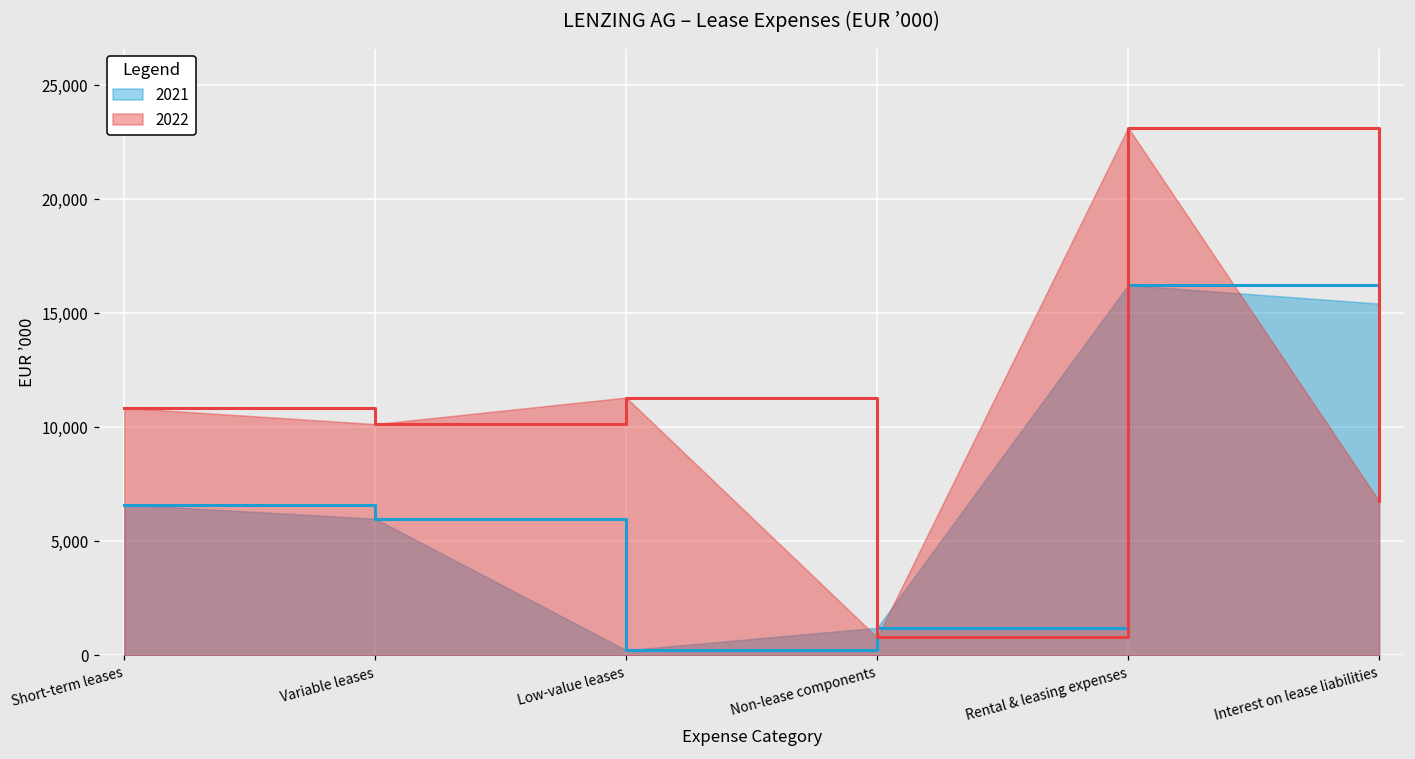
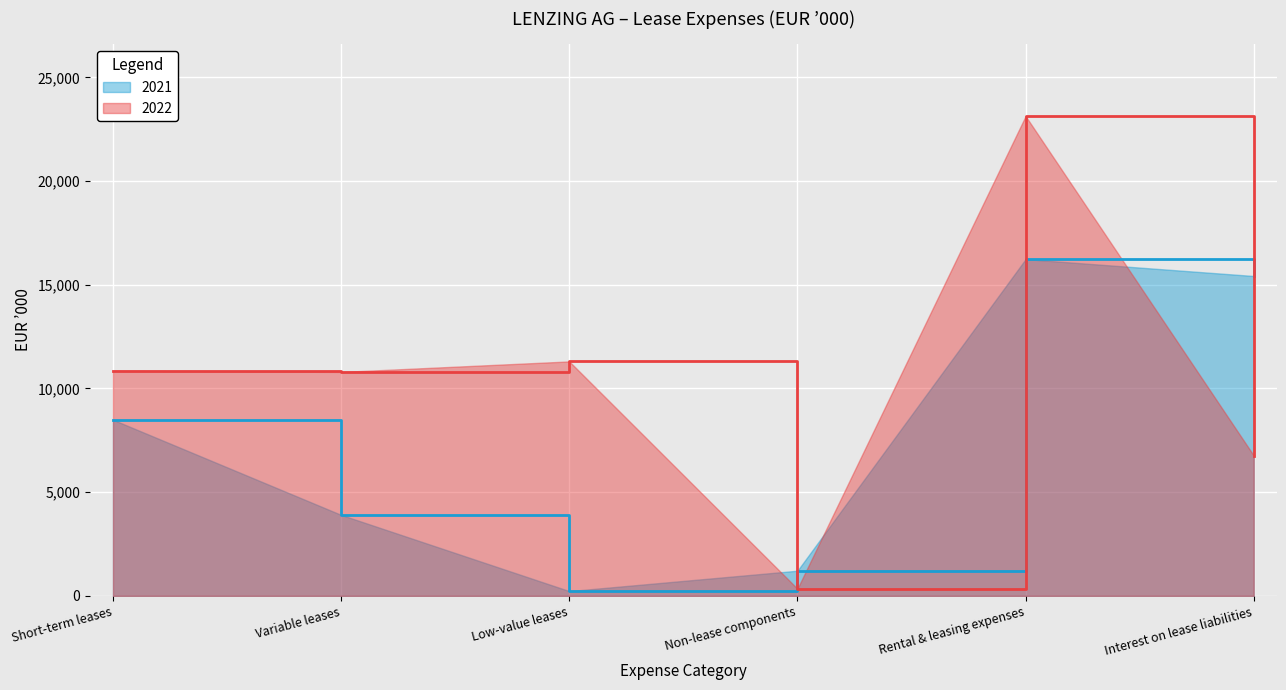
  {
    "2021": {
-     "Short-term leases": "6,600",
-     "Variable leases": "6,000",
+     "Short-term leases": "8,500",
+     "Variable leases": "3,900",
      "Low-value leases": "200",
      "Non-lease components": "1,200",
      "Rental & leasing expenses": "16,200",
      "Interest on lease liabilities": "15,400"
    },
    "2022": {
      "Short-term leases": "10,900",
-     "Variable leases": "10,100",
+     "Variable leases": "10,800",
      "Low-value leases": "11,300",
-     "Non-lease components": "800",
+     "Non-lease components": "300",
      "Rental & leasing expenses": "23,100",
      "Interest on lease liabilities": "6,800"
    }
  }
